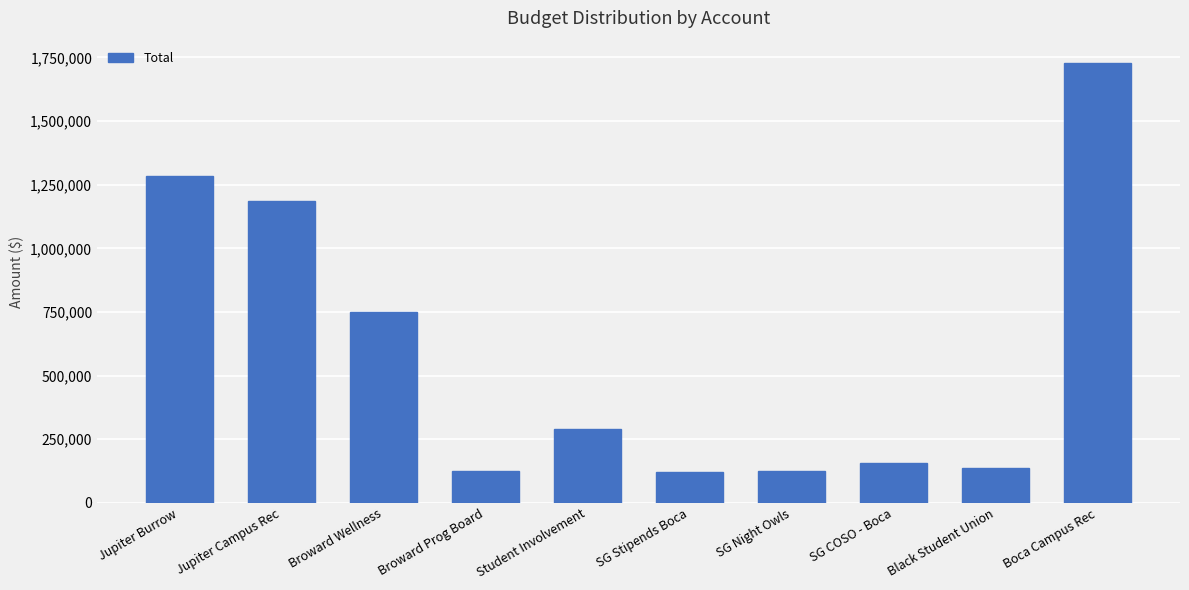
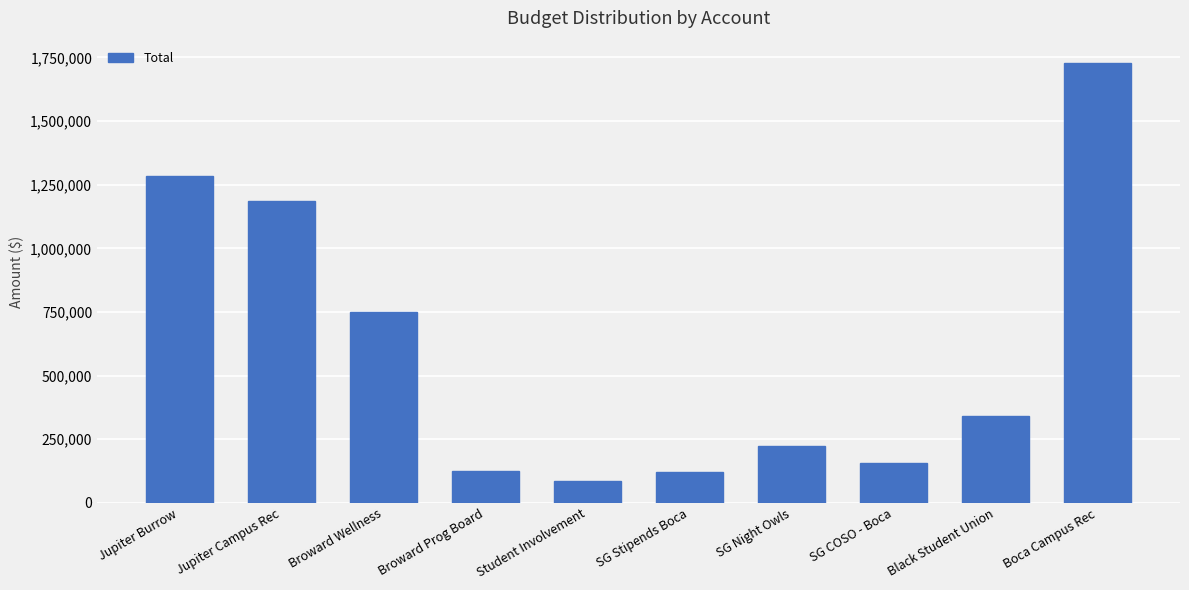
  {
    "Jupiter Burrow": "1,280,000",
    "Jupiter Campus Rec": "1,190,000",
    "Broward Wellness": "750,000",
    "Broward Prog Board": "120,000",
-   "Student Involvement": "290,000",
+   "Student Involvement": "90,000",
    "SG Stipends Boca": "120,000",
-   "SG Night Owls": "120,000",
+   "SG Night Owls": "220,000",
    "SG COSO - Boca": "160,000",
-   "Black Student Union": "140,000",
+   "Black Student Union": "340,000",
    "Boca Campus Rec": "1,730,000"
  }
